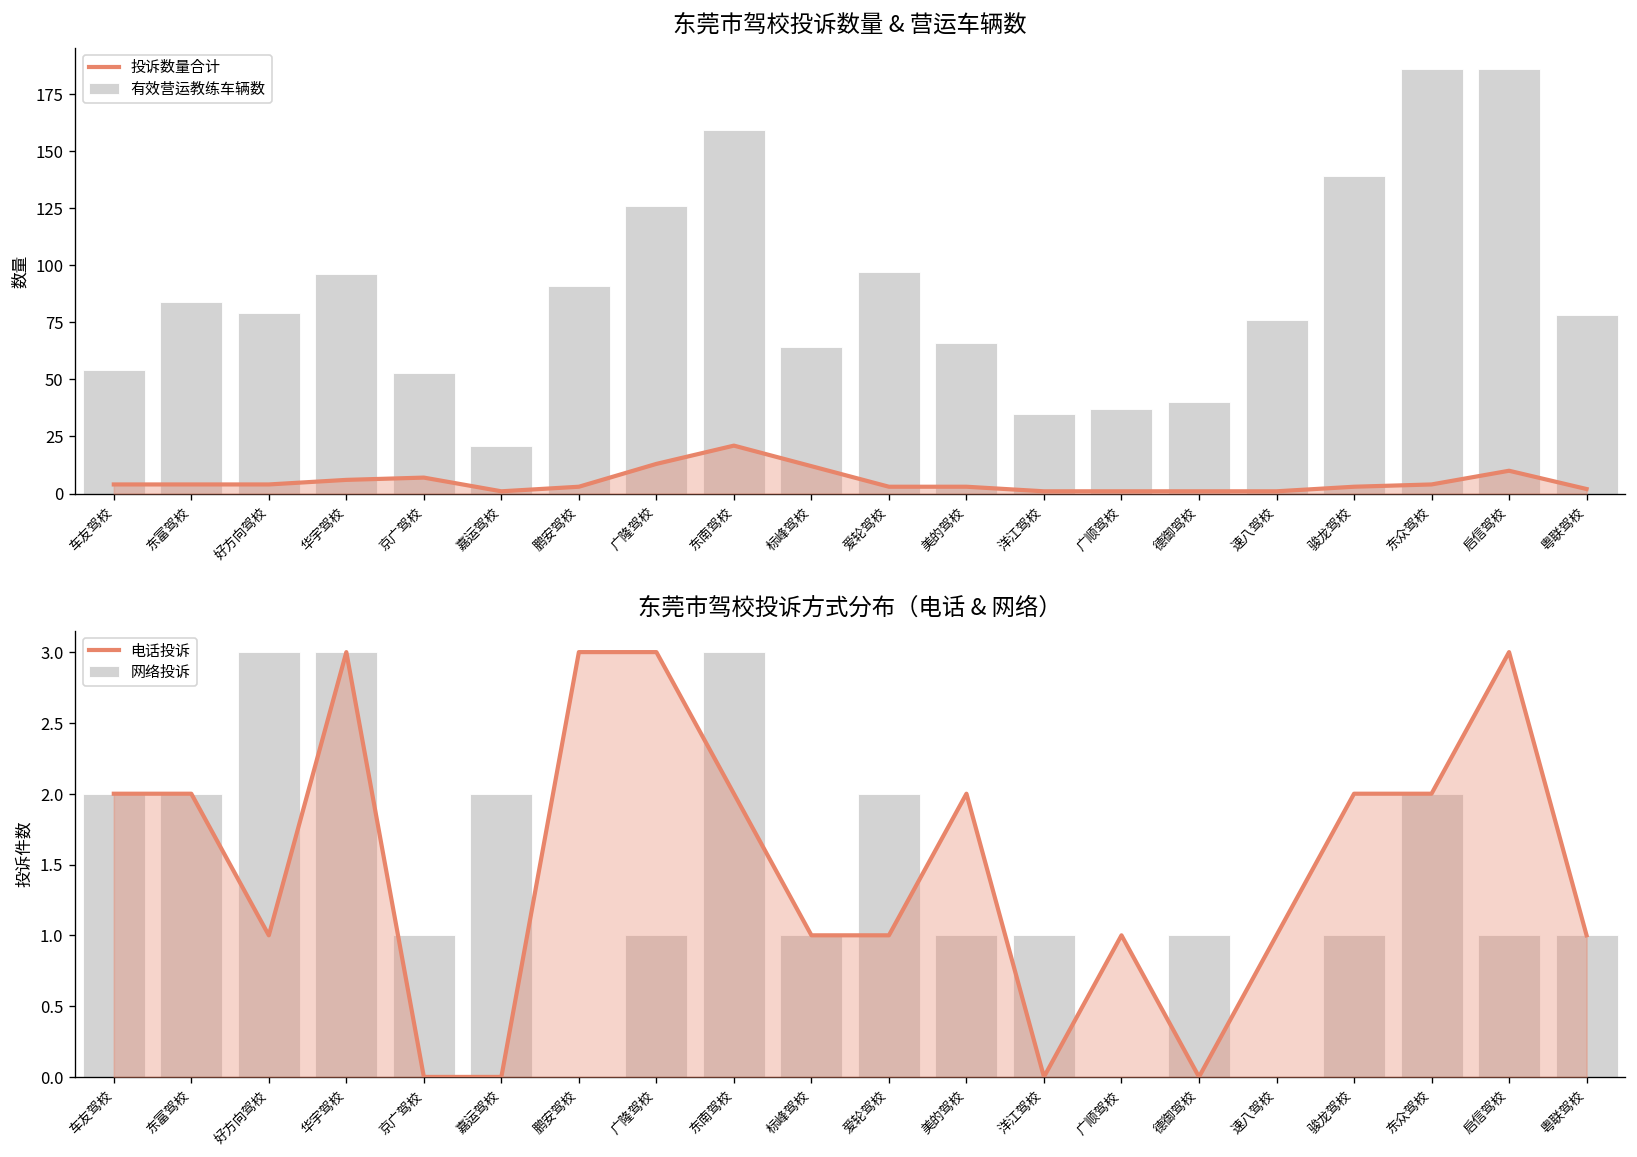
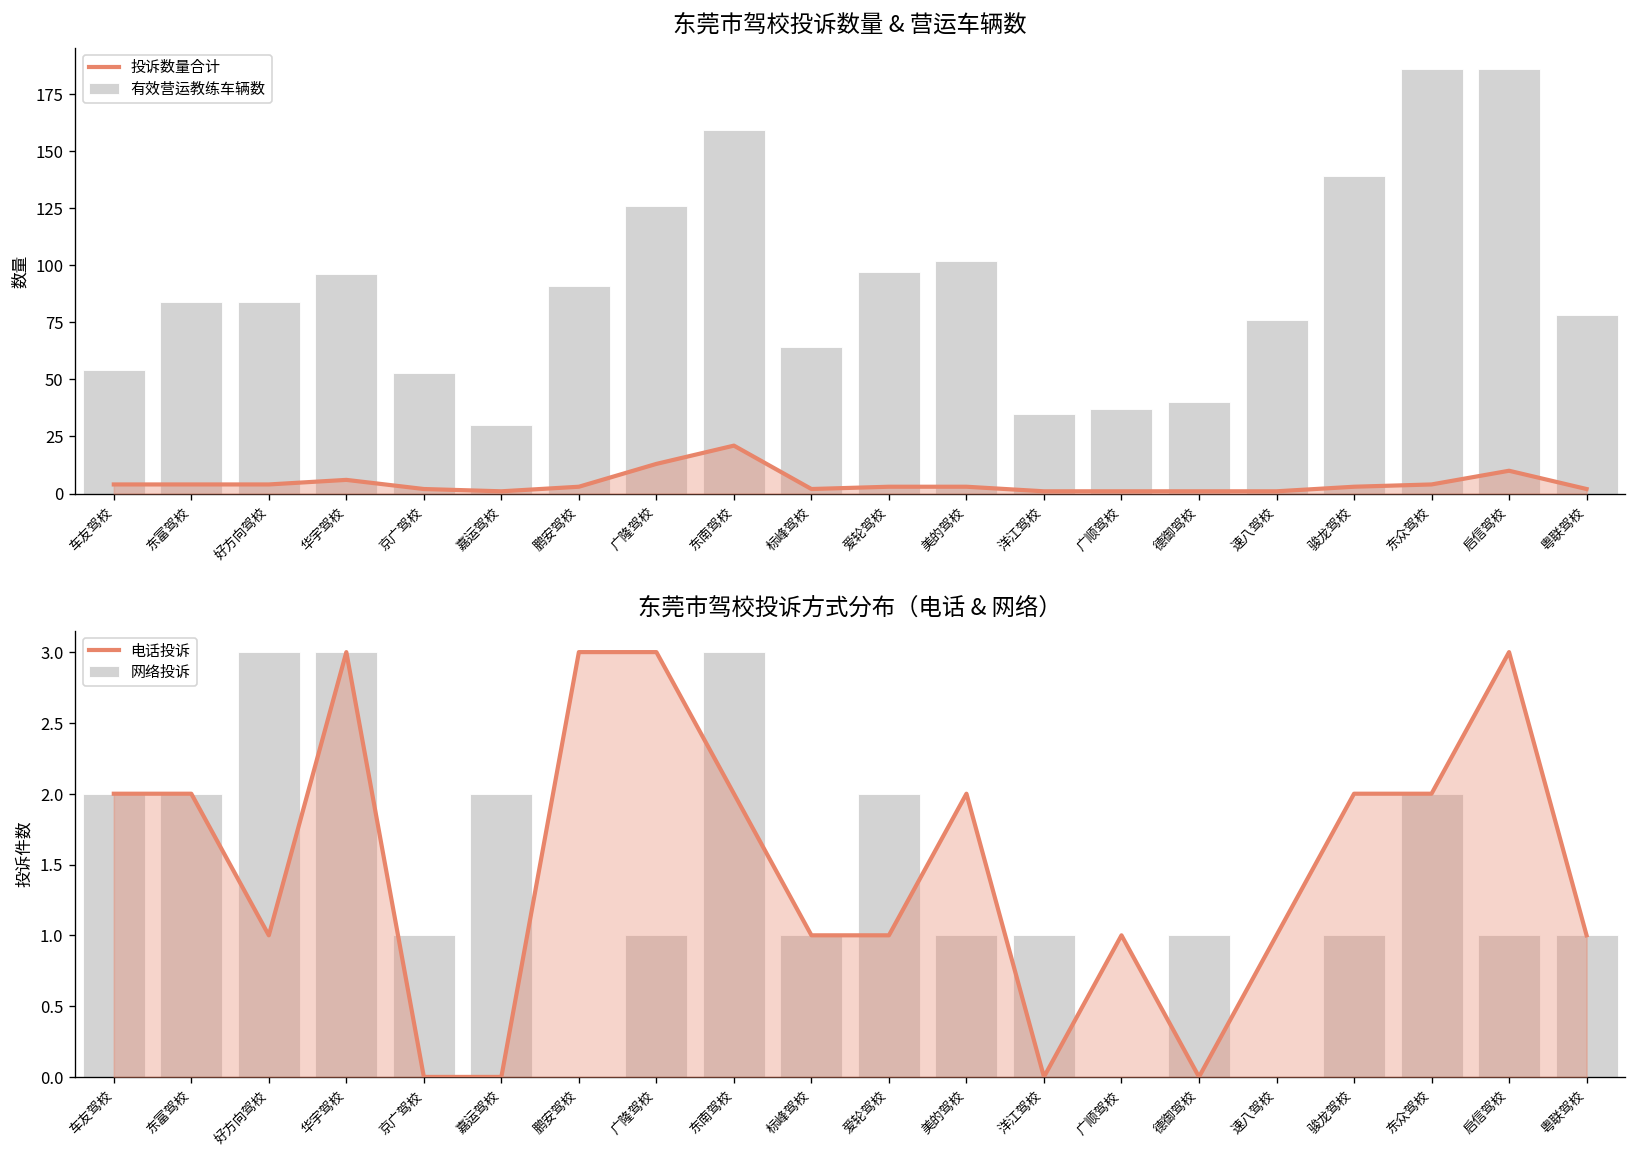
  {
    "东莞市驾校投诉数量 & 营运车辆数": {
      "投诉数量合计": {
        "车友驾校": 4,
        "东富驾校": 4,
        "好方向驾校": 4,
        "华宇驾校": 6,
-       "京广驾校": 7,
+       "京广驾校": 2,
        "嘉运驾校": 1,
        "鹏安驾校": 3,
        "广隆驾校": 13,
        "东南驾校": 21,
-       "标峰驾校": 12,
+       "标峰驾校": 2,
        "爱轮驾校": 3,
        "美的驾校": 3,
        "洋江驾校": 1,
        "广顺驾校": 1,
        "德御驾校": 1,
        "速八驾校": 1,
        "骏龙驾校": 3,
        "东众驾校": 4,
        "启信驾校": 10,
        "粤联驾校": 2
      },
      "有效营运教练车辆数": {
        "车友驾校": 54,
        "东富驾校": 84,
-       "好方向驾校": 79,
+       "好方向驾校": 84,
        "华宇驾校": 96,
        "京广驾校": 53,
-       "嘉运驾校": 21,
+       "嘉运驾校": 30,
        "鹏安驾校": 91,
        "广隆驾校": 126,
        "东南驾校": 159,
        "标峰驾校": 64,
        "爱轮驾校": 97,
-       "美的驾校": 66,
+       "美的驾校": 102,
        "洋江驾校": 35,
        "广顺驾校": 37,
        "德御驾校": 40,
        "速八驾校": 76,
        "骏龙驾校": 139,
        "东众驾校": 186,
        "启信驾校": 186,
        "粤联驾校": 78
      }
    },
    "东莞市驾校投诉方式分布（电话 & 网络）": {
      "电话投诉": {
        "车友驾校": 2.00,
        "东富驾校": 2.00,
        "好方向驾校": 1.00,
        "华宇驾校": 3.00,
        "京广驾校": 0.00,
        "嘉运驾校": 0.00,
        "鹏安驾校": 3.00,
        "广隆驾校": 3.00,
        "东南驾校": 2.00,
        "标峰驾校": 1.00,
        "爱轮驾校": 1.00,
        "美的驾校": 2.00,
        "洋江驾校": 0.00,
        "广顺驾校": 1.00,
        "德御驾校": 0.00,
        "速八驾校": 1.00,
        "骏龙驾校": 2.00,
        "东众驾校": 2.00,
        "启信驾校": 3.00,
        "粤联驾校": 1.00
      },
      "网络投诉": {
        "车友驾校": 2.00,
        "东富驾校": 2.00,
        "好方向驾校": 3.00,
        "华宇驾校": 3.00,
        "京广驾校": 1.00,
        "嘉运驾校": 2.00,
        "鹏安驾校": 0.00,
        "广隆驾校": 1.00,
        "东南驾校": 3.00,
        "标峰驾校": 1.00,
        "爱轮驾校": 2.00,
        "美的驾校": 1.00,
        "洋江驾校": 1.00,
        "广顺驾校": 0.00,
        "德御驾校": 1.00,
        "速八驾校": 0.00,
        "骏龙驾校": 1.00,
        "东众驾校": 2.00,
        "启信驾校": 1.00,
        "粤联驾校": 1.00
      }
    }
  }
